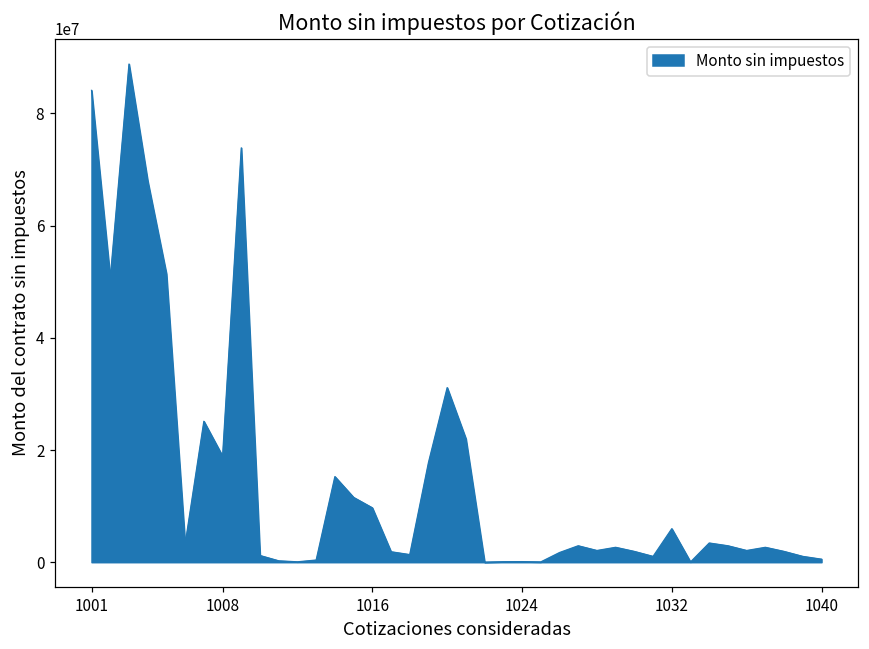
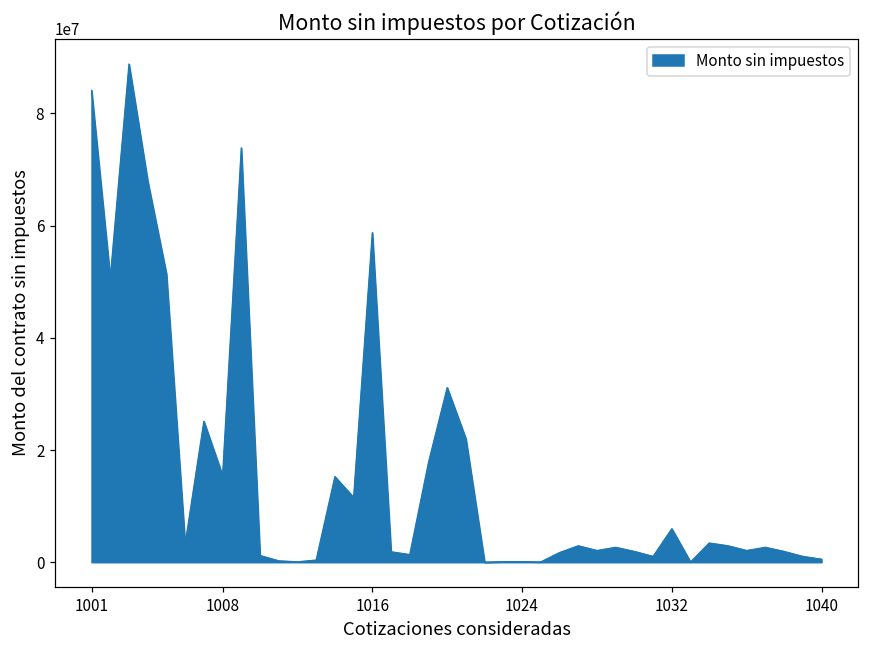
  {
    "1001": 84000000,
-   "1008": 19000000,
-   "1016": 10000000,
+   "1008": 15000000,
+   "1016": 59000000,
    "1024": 0,
    "1032": 6000000,
    "1040": 1000000
  }
